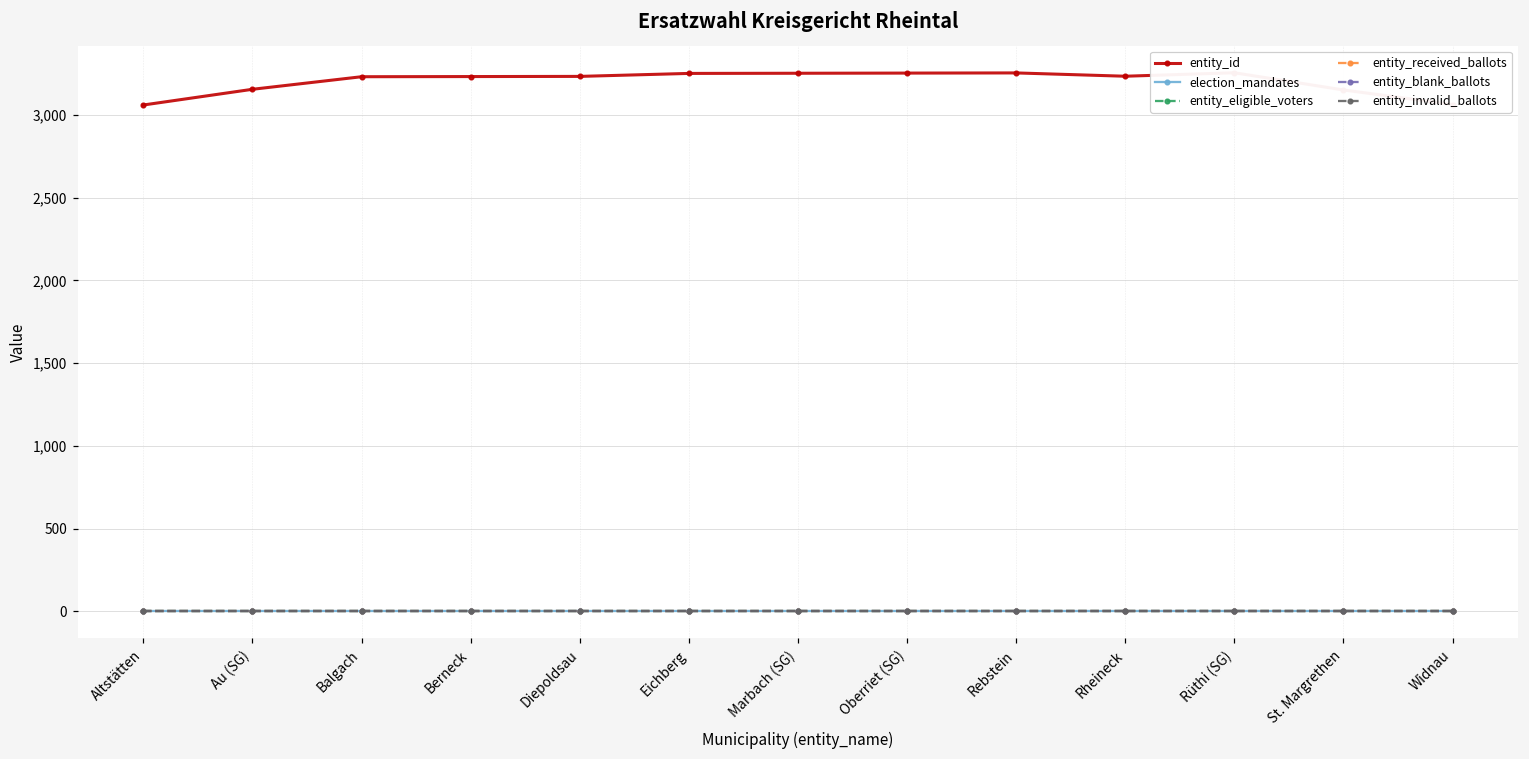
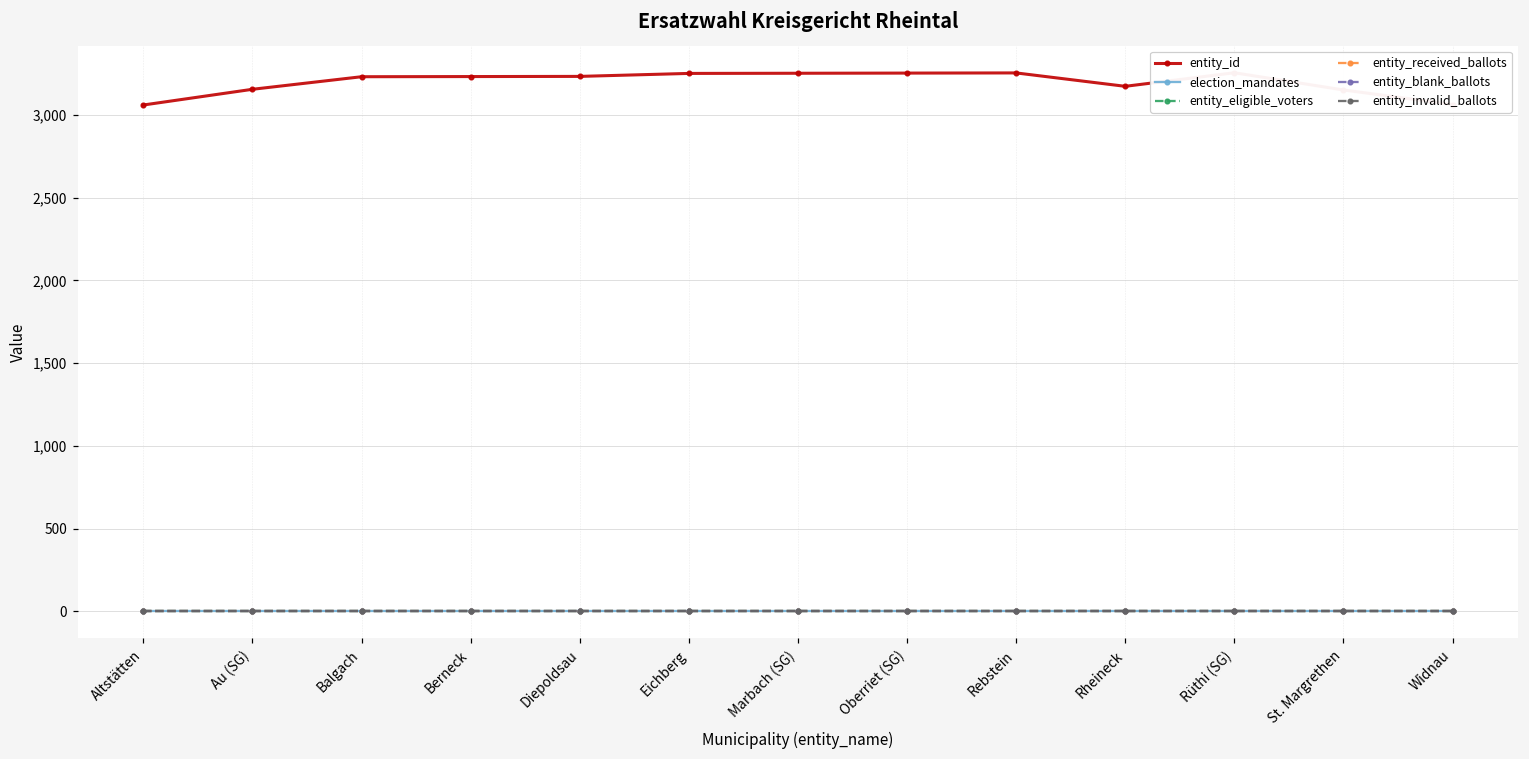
  {
    "entity_id": {
      "Altstätten": "3,060",
      "Au (SG)": "3,160",
      "Balgach": "3,230",
      "Berneck": "3,230",
      "Diepoldsau": "3,230",
      "Eichberg": "3,250",
      "Marbach (SG)": "3,250",
      "Oberriet (SG)": "3,250",
      "Rebstein": "3,260",
-     "Rheineck": "3,240"
+     "Rheineck": "3,170"
    },
    "entity_invalid_ballots": {
      "Altstätten": "0",
      "Au (SG)": "0",
      "Balgach": "0",
      "Berneck": "0",
      "Diepoldsau": "0",
      "Eichberg": "0",
      "Marbach (SG)": "0",
      "Oberriet (SG)": "0",
      "Rebstein": "0",
      "Rheineck": "0",
      "Rüthi (SG)": "0",
      "St. Margrethen": "0",
      "Widnau": "0"
    }
  }
